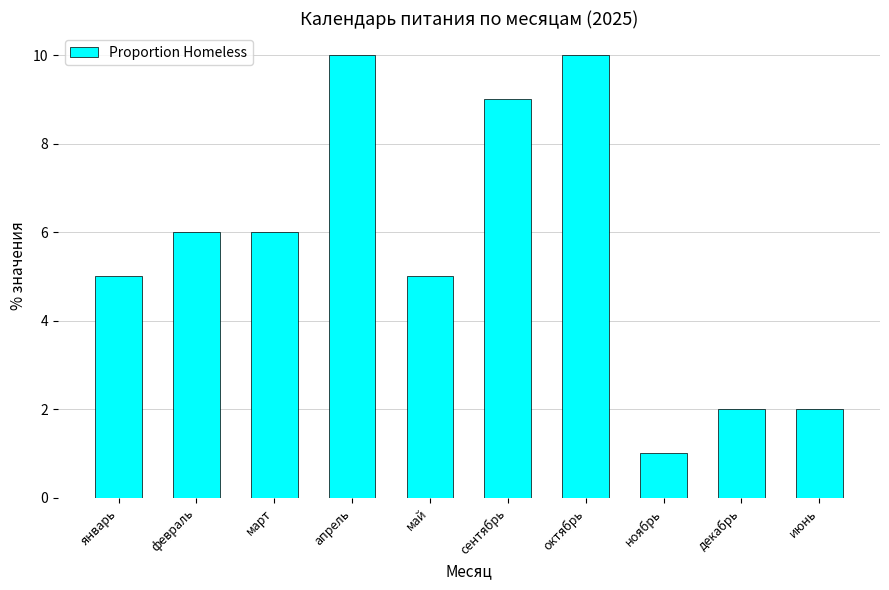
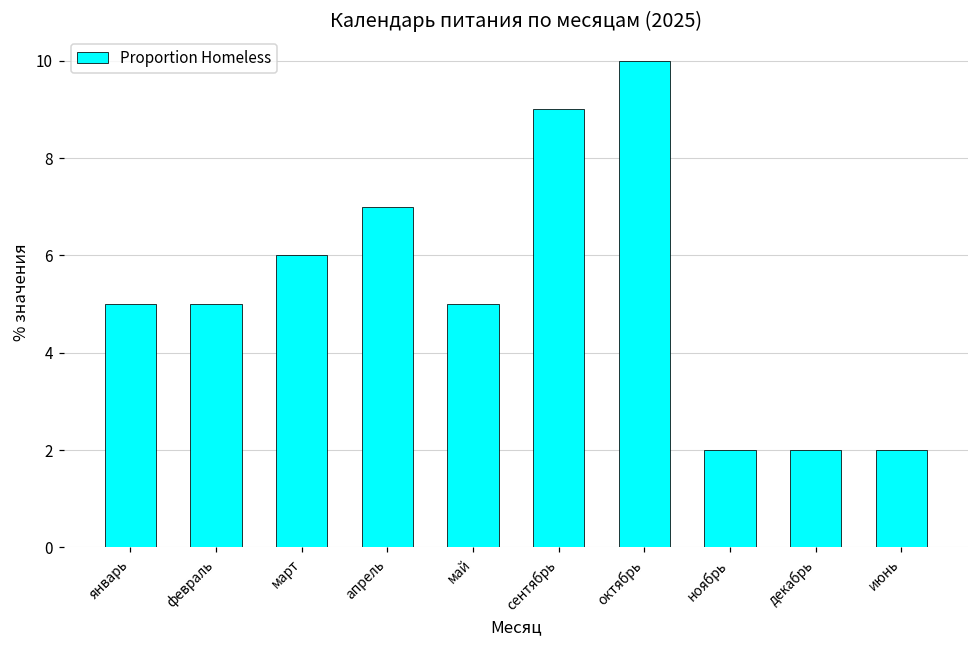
  {
    "январь": 5,
-   "февраль": 6,
+   "февраль": 5,
    "март": 6,
-   "апрель": 10,
+   "апрель": 7,
    "май": 5,
    "сентябрь": 9,
    "октябрь": 10,
-   "ноябрь": 1,
+   "ноябрь": 2,
    "декабрь": 2,
    "июнь": 2
  }
